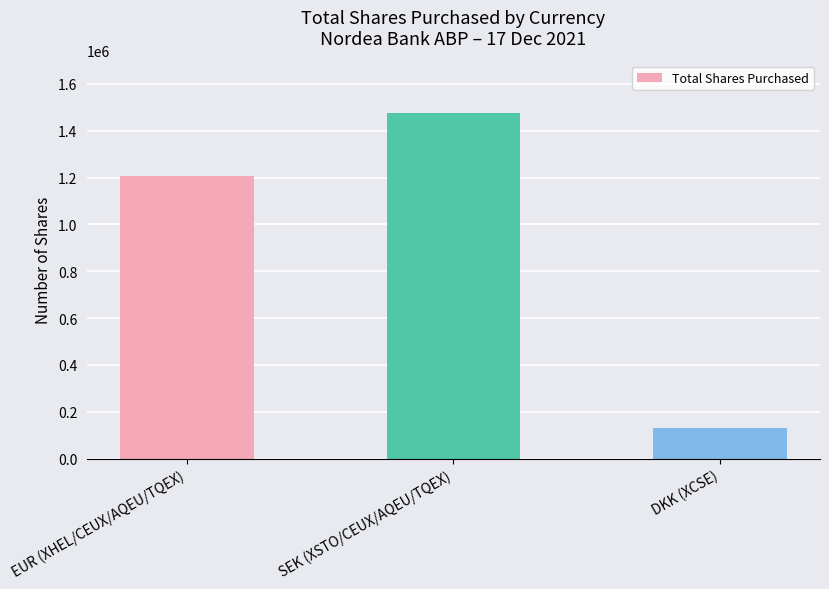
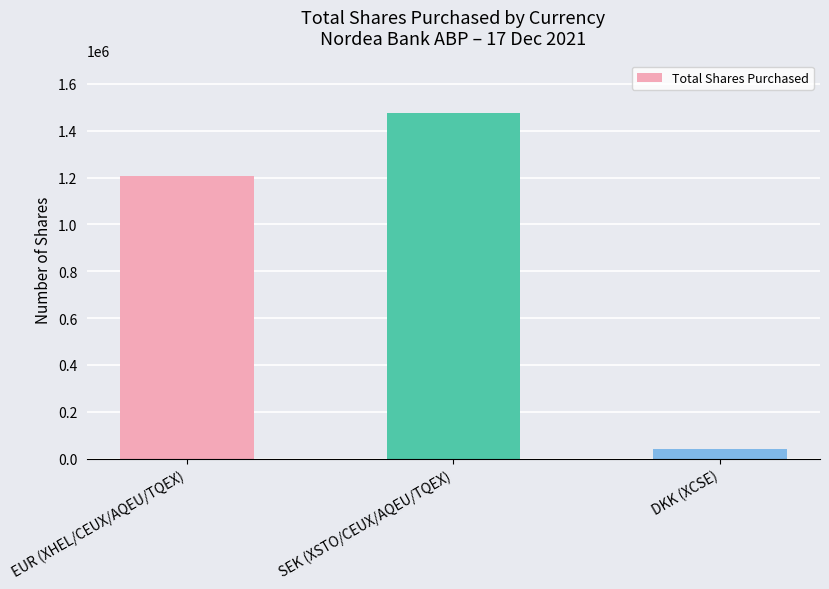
  {
    "EUR (XHEL/CEUX/AQEU/TQEX)": 1210000,
    "SEK (XSTO/CEUX/AQEU/TQEX)": 1470000,
-   "DKK (XCSE)": 130000
+   "DKK (XCSE)": 40000
  }
